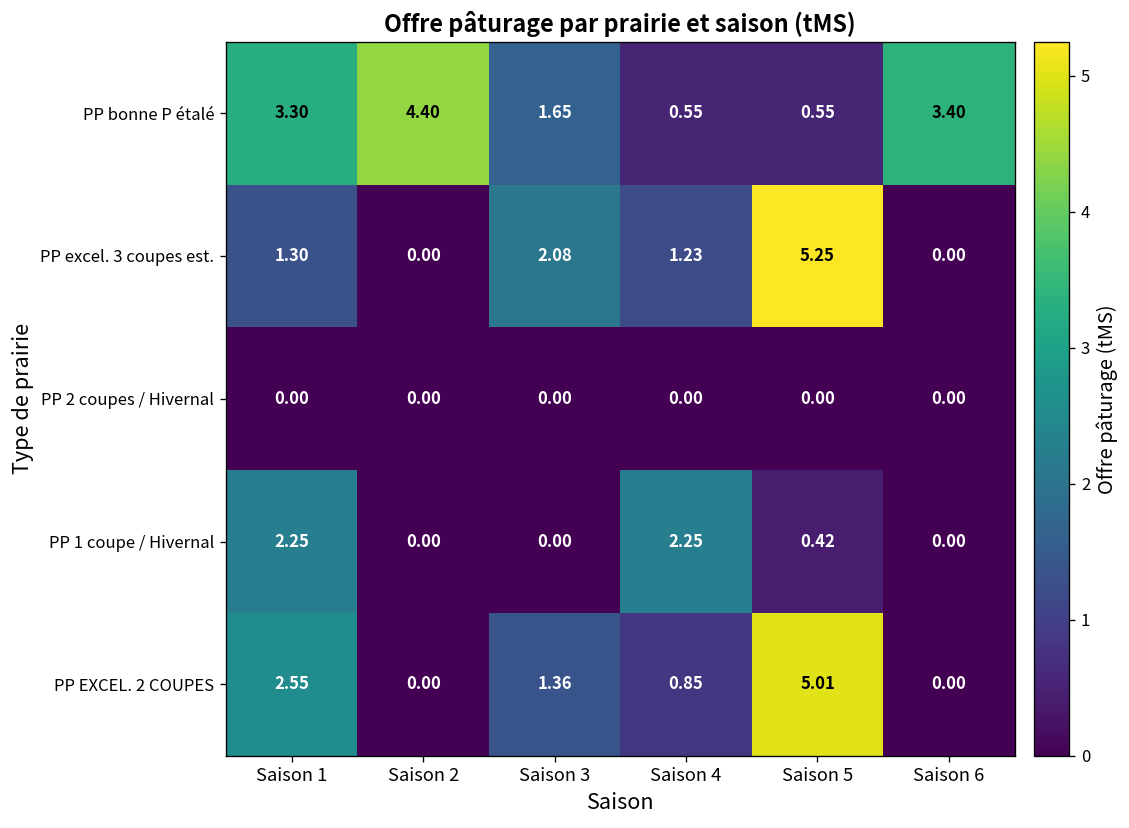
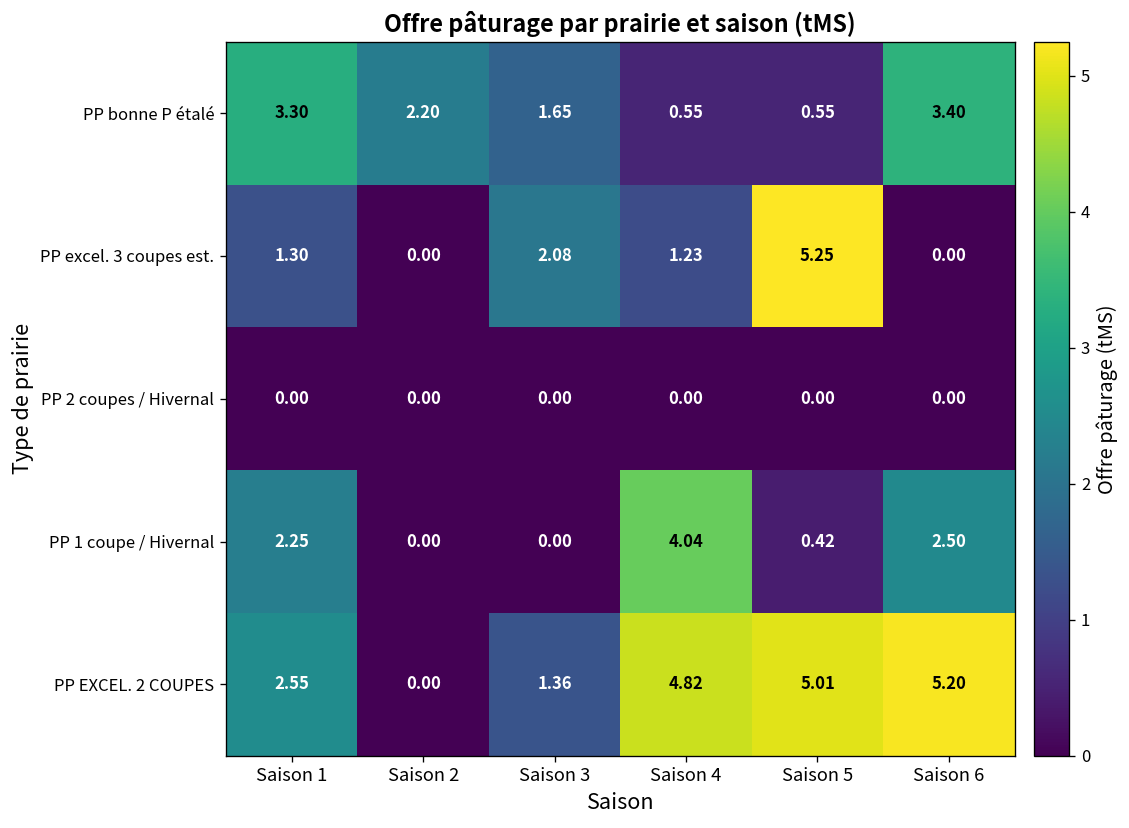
  {
    "PP bonne P étalé": {
      "Saison 1": 3.30,
-     "Saison 2": 4.40,
+     "Saison 2": 2.20,
      "Saison 3": 1.65,
      "Saison 4": 0.55,
      "Saison 5": 0.55,
      "Saison 6": 3.40
    },
    "PP excel. 3 coupes est.": {
      "Saison 1": 1.30,
      "Saison 2": 0.00,
      "Saison 3": 2.08,
      "Saison 4": 1.23,
      "Saison 5": 5.25,
      "Saison 6": 0.00
    },
    "PP 2 coupes / Hivernal": {
      "Saison 1": 0.00,
      "Saison 2": 0.00,
      "Saison 3": 0.00,
      "Saison 4": 0.00,
      "Saison 5": 0.00,
      "Saison 6": 0.00
    },
    "PP 1 coupe / Hivernal": {
      "Saison 1": 2.25,
      "Saison 2": 0.00,
      "Saison 3": 0.00,
-     "Saison 4": 2.25,
+     "Saison 4": 4.04,
      "Saison 5": 0.42,
-     "Saison 6": 0.00
+     "Saison 6": 2.50
    },
    "PP EXCEL. 2 COUPES": {
      "Saison 1": 2.55,
      "Saison 2": 0.00,
      "Saison 3": 1.36,
-     "Saison 4": 0.85,
+     "Saison 4": 4.82,
      "Saison 5": 5.01,
-     "Saison 6": 0.00
+     "Saison 6": 5.20
    }
  }
